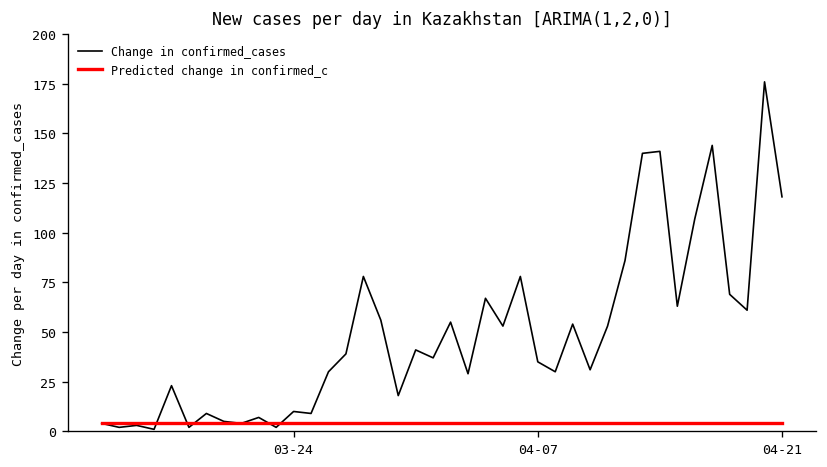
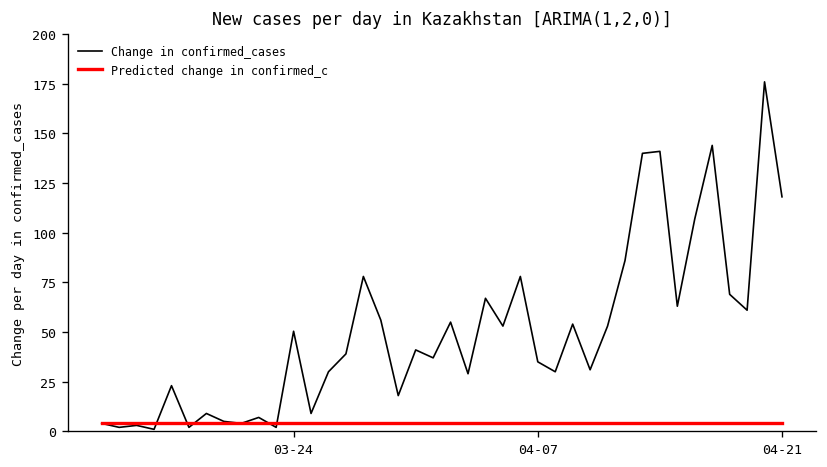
  {
    "Change in confirmed_cases": {
-     "03-24": 10,
+     "03-24": 50,
      "04-07": 35,
      "04-21": 118
    },
    "Predicted change in confirmed_c": {
      "03-24": 4,
      "04-07": 4,
      "04-21": 4
    }
  }
